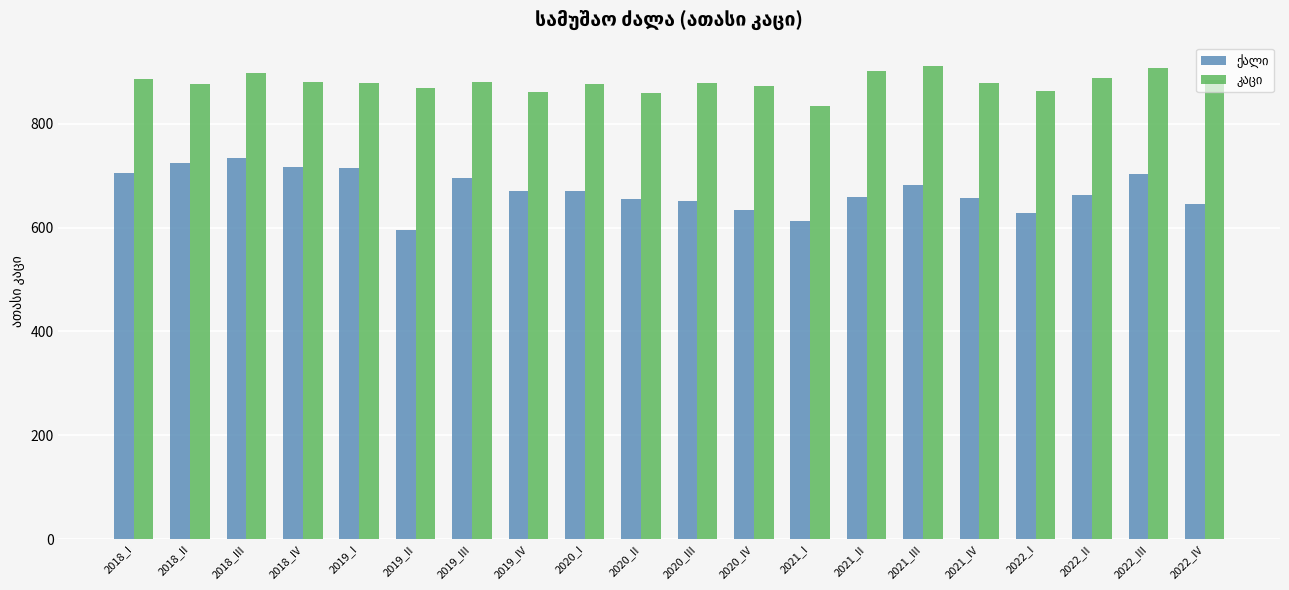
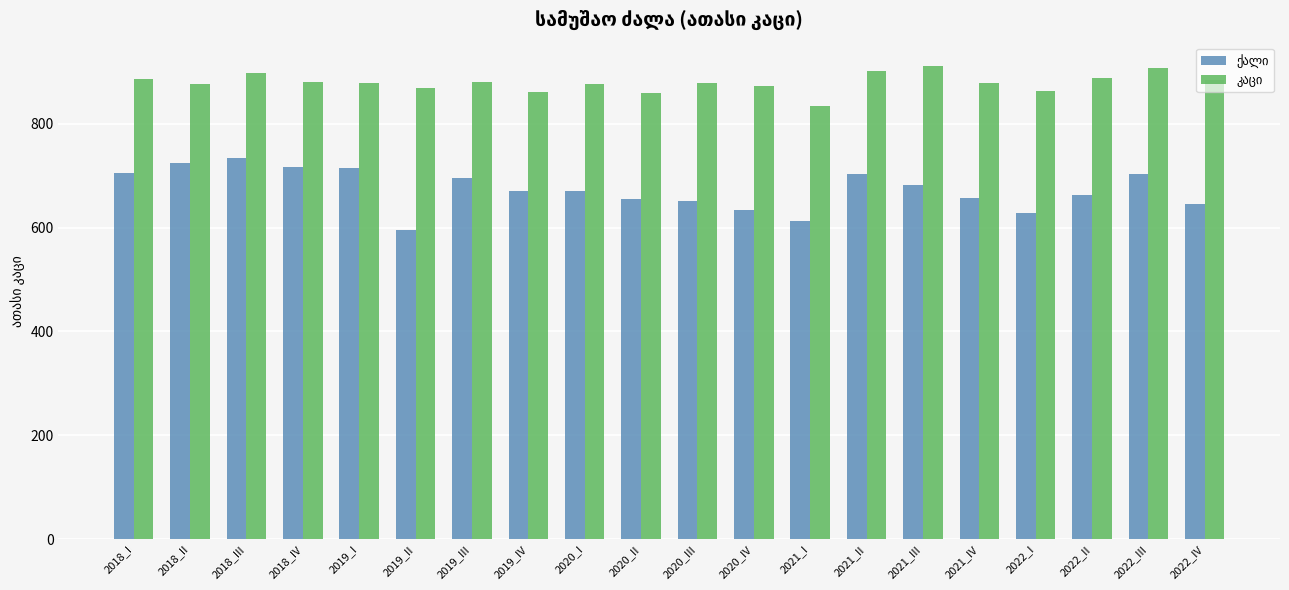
  {
    "ქალი": {
      "2018_I": 710,
      "2018_II": 720,
      "2018_III": 730,
      "2018_IV": 720,
      "2019_I": 720,
      "2019_II": 600,
      "2019_III": 700,
      "2019_IV": 670,
      "2020_I": 670,
      "2020_II": 660,
      "2020_III": 650,
      "2020_IV": 630,
      "2021_I": 610,
-     "2021_II": 660,
+     "2021_II": 700,
      "2021_III": 680,
      "2021_IV": 660,
      "2022_I": 630,
      "2022_II": 660,
      "2022_III": 700,
      "2022_IV": 650
    },
    "კაცი": {
      "2018_I": 890,
      "2018_II": 880,
      "2018_III": 900,
      "2018_IV": 880,
      "2019_I": 880,
      "2019_II": 870,
      "2019_III": 880,
      "2019_IV": 860,
      "2020_I": 880,
      "2020_II": 860,
      "2020_III": 880,
      "2020_IV": 870,
      "2021_I": 830,
      "2021_II": 900,
      "2021_III": 910,
      "2021_IV": 880,
      "2022_I": 860,
      "2022_II": 890,
      "2022_III": 910
    }
  }
